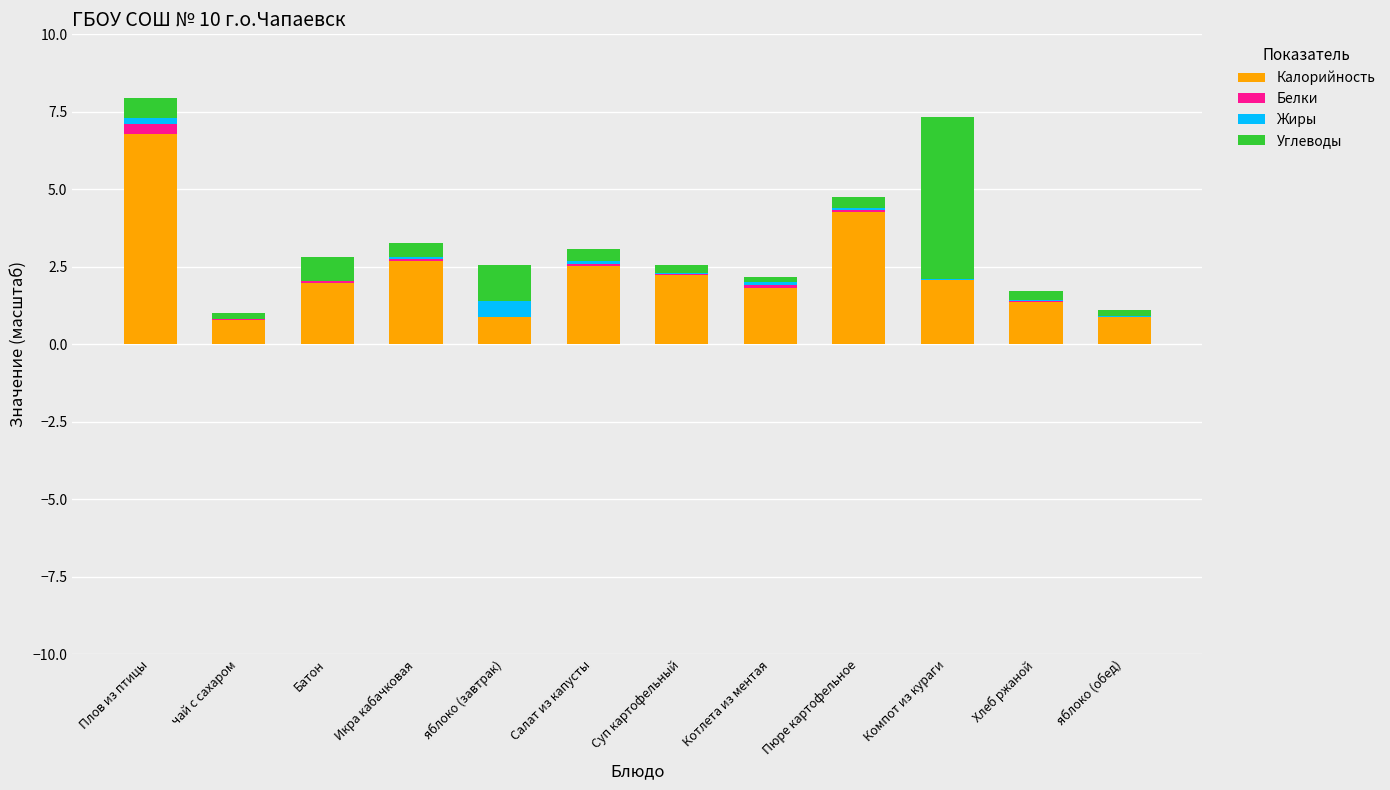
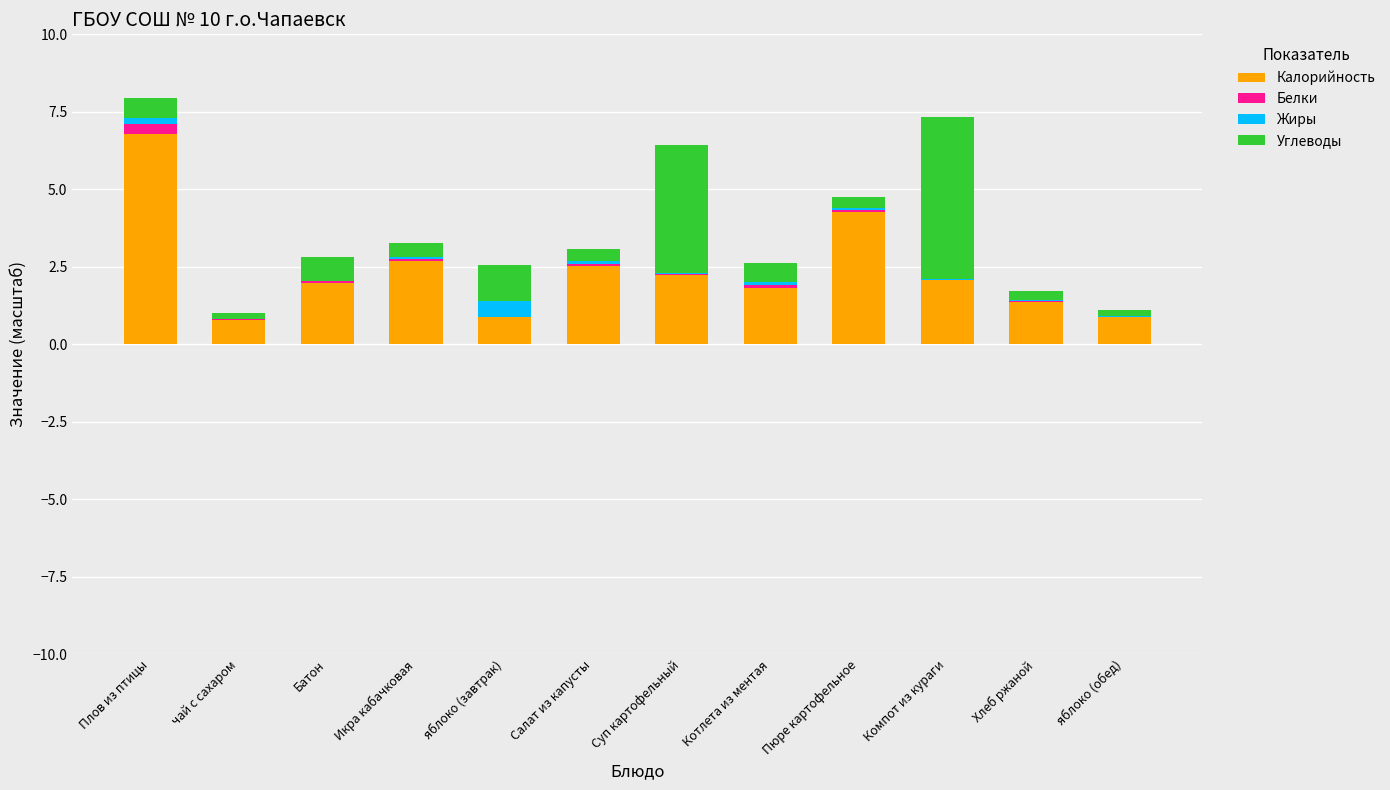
  {
    "Белки": {
      "Плов из птицы": 0.3,
      "Котлета из ментая": 0.1
    },
    "Жиры": {
      "Плов из птицы": 0.2,
      "чай с сахаром": 0.0,
      "яблоко (завтрак)": 0.5,
      "Котлета из ментая": 0.1
    },
    "Углеводы": {
      "Плов из птицы": 0.7,
      "чай с сахаром": 0.2,
      "Батон": 0.7,
      "Икра кабачковая": 0.5,
      "яблоко (завтрак)": 1.2,
      "Салат из капусты": 0.4,
-     "Суп картофельный": 0.3,
-     "Котлета из ментая": 0.1,
+     "Суп картофельный": 4.1,
+     "Котлета из ментая": 0.6,
      "Пюре картофельное": 0.4,
      "Компот из кураги": 5.3,
      "Хлеб ржаной": 0.3,
      "яблоко (обед)": 0.2
    }
  }
